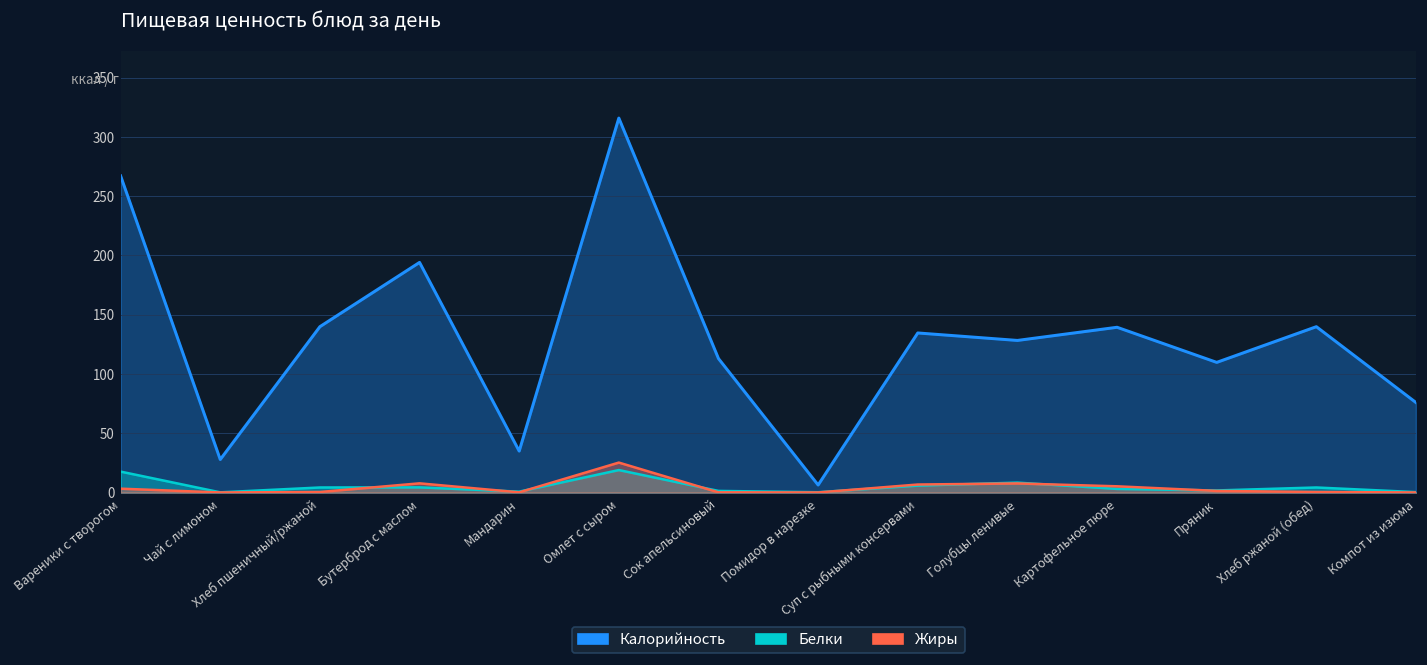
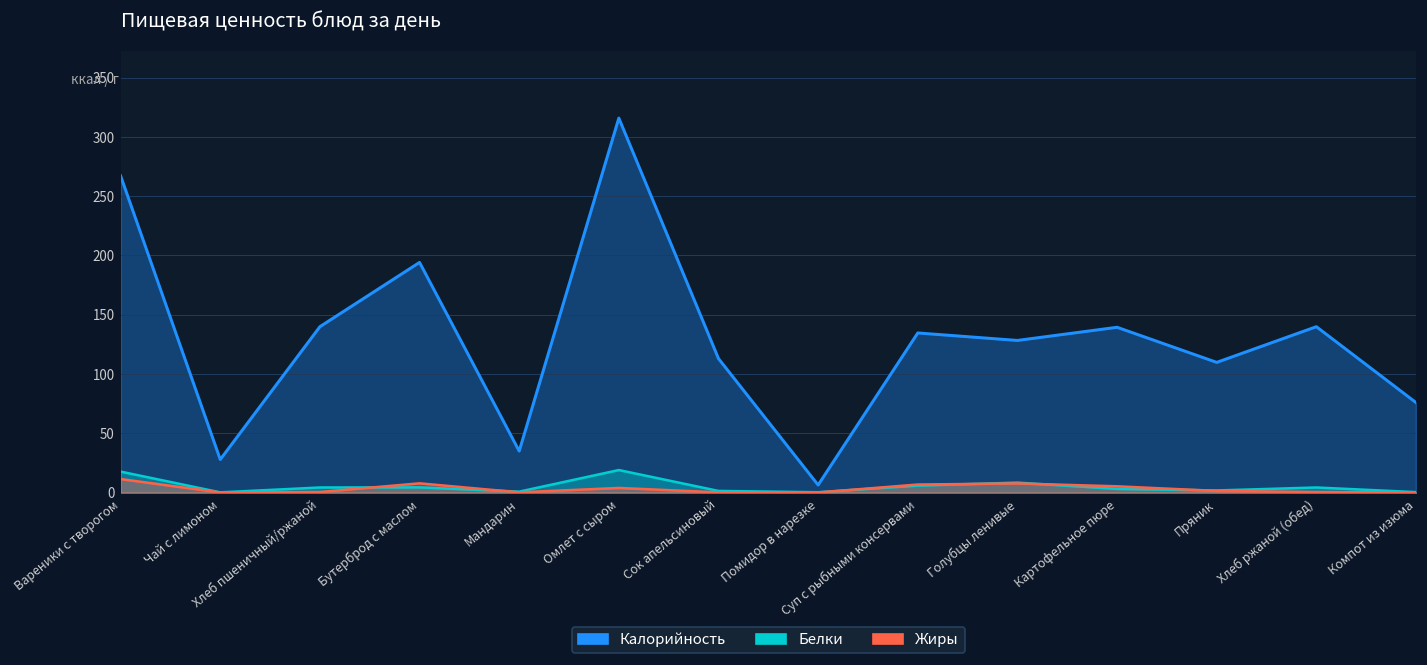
  {
    "Жиры": {
-     "Вареники с творогом": 0,
+     "Вареники с творогом": 10,
      "Хлеб пшеничный/ржаной": 0,
      "Бутерброд с маслом": 10,
-     "Омлет с сыром": 30,
+     "Омлет с сыром": 0,
      "Хлеб ржаной (обед)": 0
    }
  }
